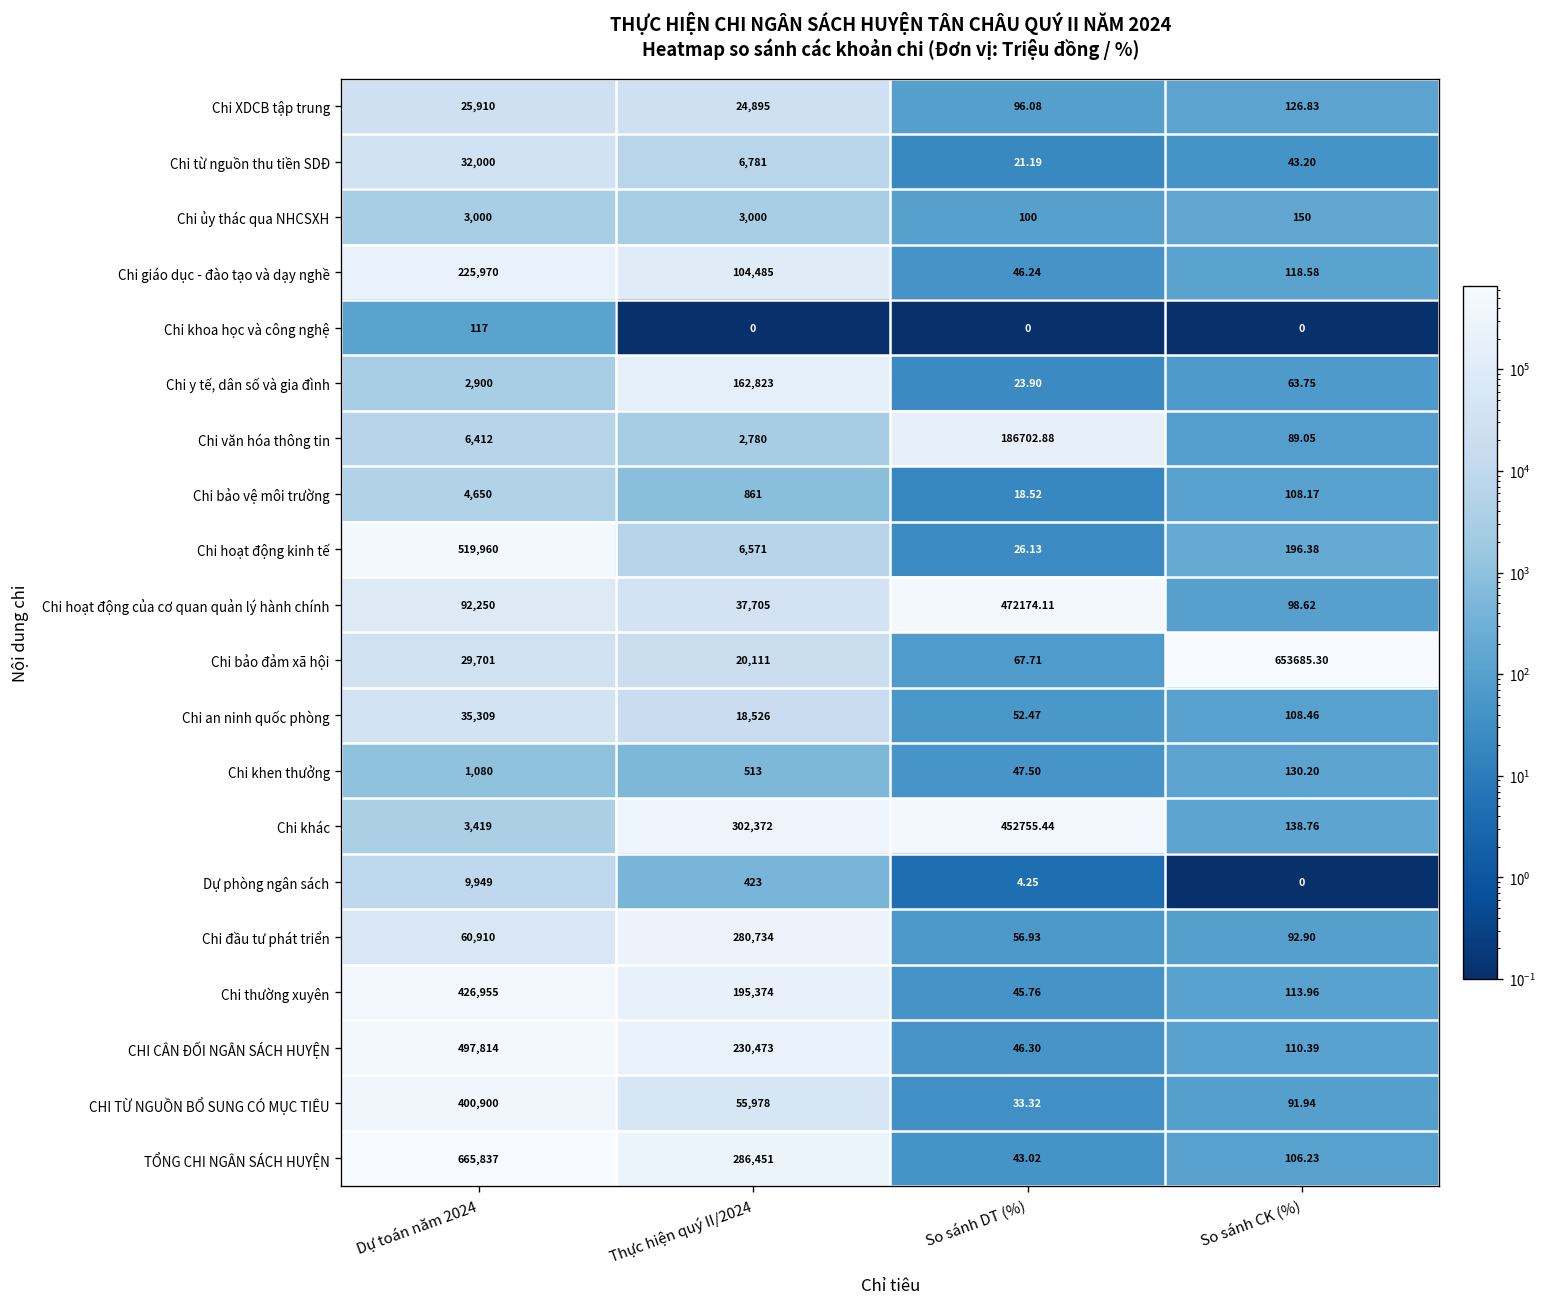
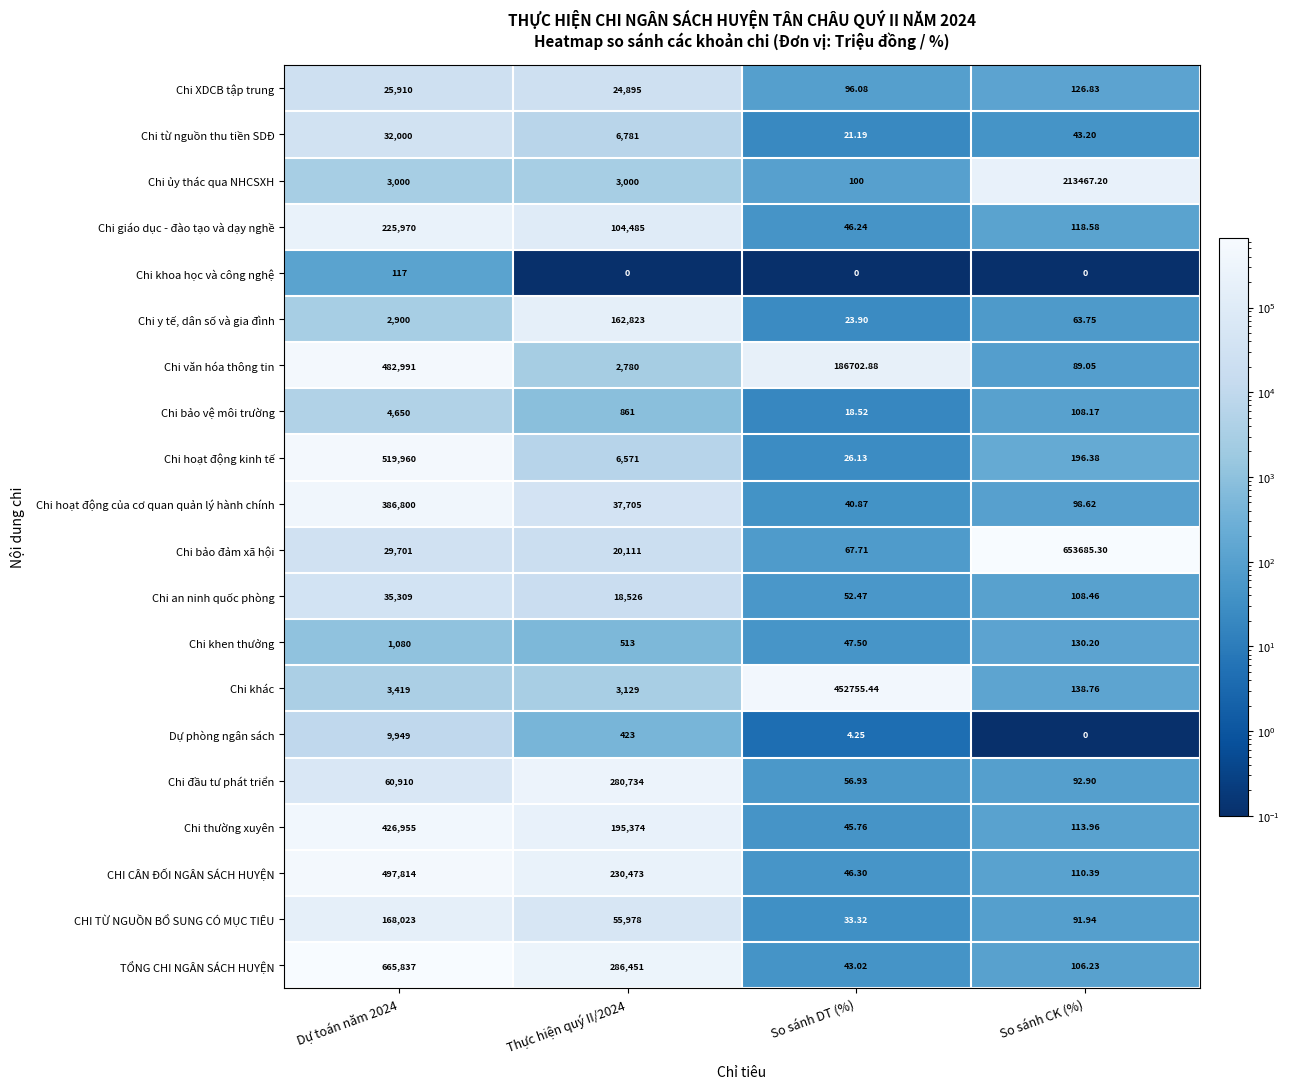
  {
    "Chi XDCB tập trung": {
      "Dự toán năm 2024": "25,910",
      "Thực hiện quý II/2024": "24,895",
      "So sánh DT (%)": "96.08",
      "So sánh CK (%)": "126.83"
    },
    "Chi từ nguồn thu tiền SDĐ": {
      "Dự toán năm 2024": "32,000",
      "Thực hiện quý II/2024": "6,781",
      "So sánh DT (%)": "21.19",
      "So sánh CK (%)": "43.20"
    },
    "Chi ủy thác qua NHCSXH": {
      "Dự toán năm 2024": "3,000",
      "Thực hiện quý II/2024": "3,000",
      "So sánh DT (%)": "100",
-     "So sánh CK (%)": "150"
+     "So sánh CK (%)": "213467.20"
    },
    "Chi giáo dục - đào tạo và dạy nghề": {
      "Dự toán năm 2024": "225,970",
      "Thực hiện quý II/2024": "104,485",
      "So sánh DT (%)": "46.24",
      "So sánh CK (%)": "118.58"
    },
    "Chi khoa học và công nghệ": {
      "Dự toán năm 2024": "117",
      "Thực hiện quý II/2024": "0",
      "So sánh DT (%)": "0",
      "So sánh CK (%)": "0"
    },
    "Chi y tế, dân số và gia đình": {
      "Dự toán năm 2024": "2,900",
      "Thực hiện quý II/2024": "162,823",
      "So sánh DT (%)": "23.90",
      "So sánh CK (%)": "63.75"
    },
    "Chi văn hóa thông tin": {
-     "Dự toán năm 2024": "6,412",
+     "Dự toán năm 2024": "482,991",
      "Thực hiện quý II/2024": "2,780",
      "So sánh DT (%)": "186702.88",
      "So sánh CK (%)": "89.05"
    },
    "Chi bảo vệ môi trường": {
      "Dự toán năm 2024": "4,650",
      "Thực hiện quý II/2024": "861",
      "So sánh DT (%)": "18.52",
      "So sánh CK (%)": "108.17"
    },
    "Chi hoạt động kinh tế": {
      "Dự toán năm 2024": "519,960",
      "Thực hiện quý II/2024": "6,571",
      "So sánh DT (%)": "26.13",
      "So sánh CK (%)": "196.38"
    },
    "Chi hoạt động của cơ quan quản lý hành chính": {
-     "Dự toán năm 2024": "92,250",
+     "Dự toán năm 2024": "386,800",
      "Thực hiện quý II/2024": "37,705",
-     "So sánh DT (%)": "472174.11",
+     "So sánh DT (%)": "40.87",
      "So sánh CK (%)": "98.62"
    },
    "Chi bảo đảm xã hội": {
      "Dự toán năm 2024": "29,701",
      "Thực hiện quý II/2024": "20,111",
      "So sánh DT (%)": "67.71",
      "So sánh CK (%)": "653685.30"
    },
    "Chi an ninh quốc phòng": {
      "Dự toán năm 2024": "35,309",
      "Thực hiện quý II/2024": "18,526",
      "So sánh DT (%)": "52.47",
      "So sánh CK (%)": "108.46"
    },
    "Chi khen thưởng": {
      "Dự toán năm 2024": "1,080",
      "Thực hiện quý II/2024": "513",
      "So sánh DT (%)": "47.50",
      "So sánh CK (%)": "130.20"
    },
    "Chi khác": {
      "Dự toán năm 2024": "3,419",
-     "Thực hiện quý II/2024": "302,372",
+     "Thực hiện quý II/2024": "3,129",
      "So sánh DT (%)": "452755.44",
      "So sánh CK (%)": "138.76"
    },
    "Dự phòng ngân sách": {
      "Dự toán năm 2024": "9,949",
      "Thực hiện quý II/2024": "423",
      "So sánh DT (%)": "4.25",
      "So sánh CK (%)": "0"
    },
    "Chi đầu tư phát triển": {
      "Dự toán năm 2024": "60,910",
      "Thực hiện quý II/2024": "280,734",
      "So sánh DT (%)": "56.93",
      "So sánh CK (%)": "92.90"
    },
    "Chi thường xuyên": {
      "Dự toán năm 2024": "426,955",
      "Thực hiện quý II/2024": "195,374",
      "So sánh DT (%)": "45.76",
      "So sánh CK (%)": "113.96"
    },
    "CHI CÂN ĐỐI NGÂN SÁCH HUYỆN": {
      "Dự toán năm 2024": "497,814",
      "Thực hiện quý II/2024": "230,473",
      "So sánh DT (%)": "46.30",
      "So sánh CK (%)": "110.39"
    },
    "CHI TỪ NGUỒN BỔ SUNG CÓ MỤC TIÊU": {
-     "Dự toán năm 2024": "400,900",
+     "Dự toán năm 2024": "168,023",
      "Thực hiện quý II/2024": "55,978",
      "So sánh DT (%)": "33.32",
      "So sánh CK (%)": "91.94"
    },
    "TỔNG CHI NGÂN SÁCH HUYỆN": {
      "Dự toán năm 2024": "665,837",
      "Thực hiện quý II/2024": "286,451",
      "So sánh DT (%)": "43.02",
      "So sánh CK (%)": "106.23"
    }
  }
